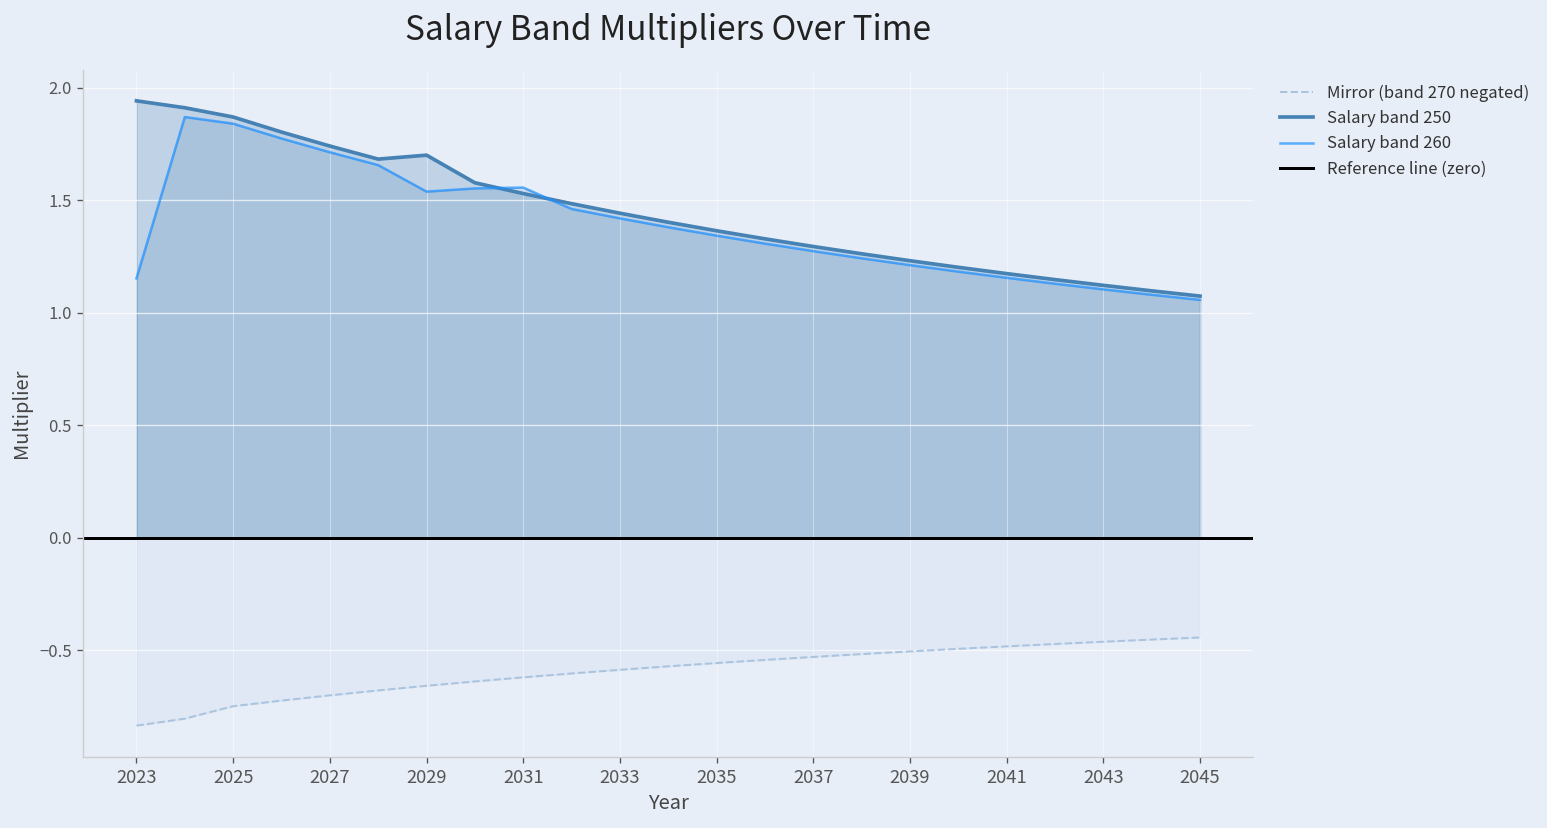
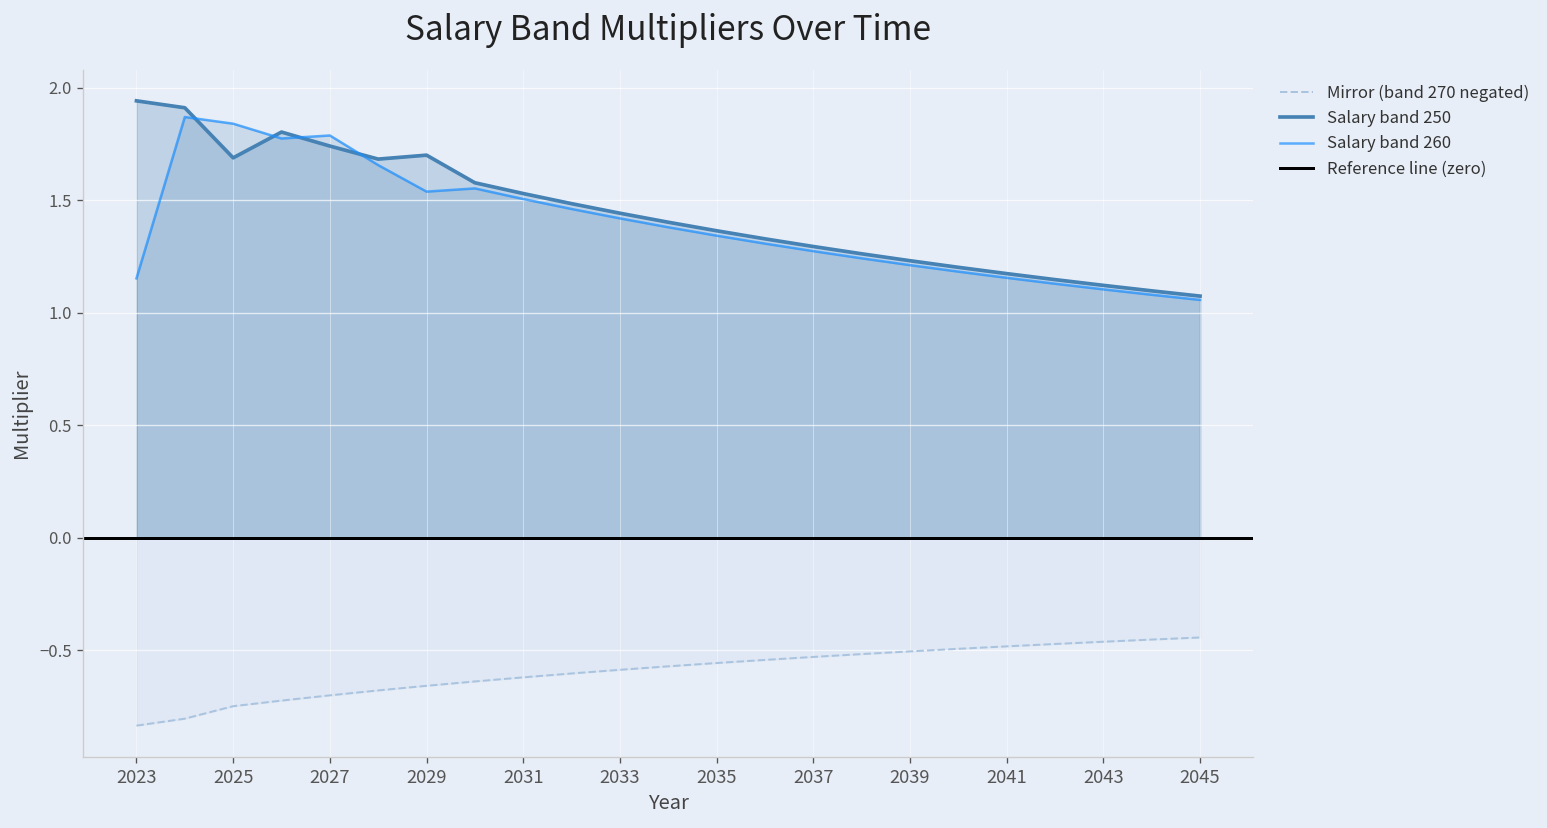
  {
    "Salary band 250": {
      "2023": 1.94,
-     "2025": 1.87,
+     "2025": 1.69,
      "2027": 1.74,
      "2029": 1.70,
      "2031": 1.53,
      "2033": 1.44,
      "2035": 1.36,
      "2037": 1.29,
      "2039": 1.23,
      "2041": 1.17,
      "2043": 1.12,
      "2045": 1.07
    },
    "Salary band 260": {
      "2023": 1.15,
      "2025": 1.84,
-     "2027": 1.71,
+     "2027": 1.79,
      "2029": 1.54,
-     "2031": 1.56,
+     "2031": 1.51,
      "2033": 1.42,
      "2035": 1.34,
      "2037": 1.27,
      "2039": 1.21,
      "2041": 1.16,
      "2043": 1.10,
      "2045": 1.06
    }
  }
